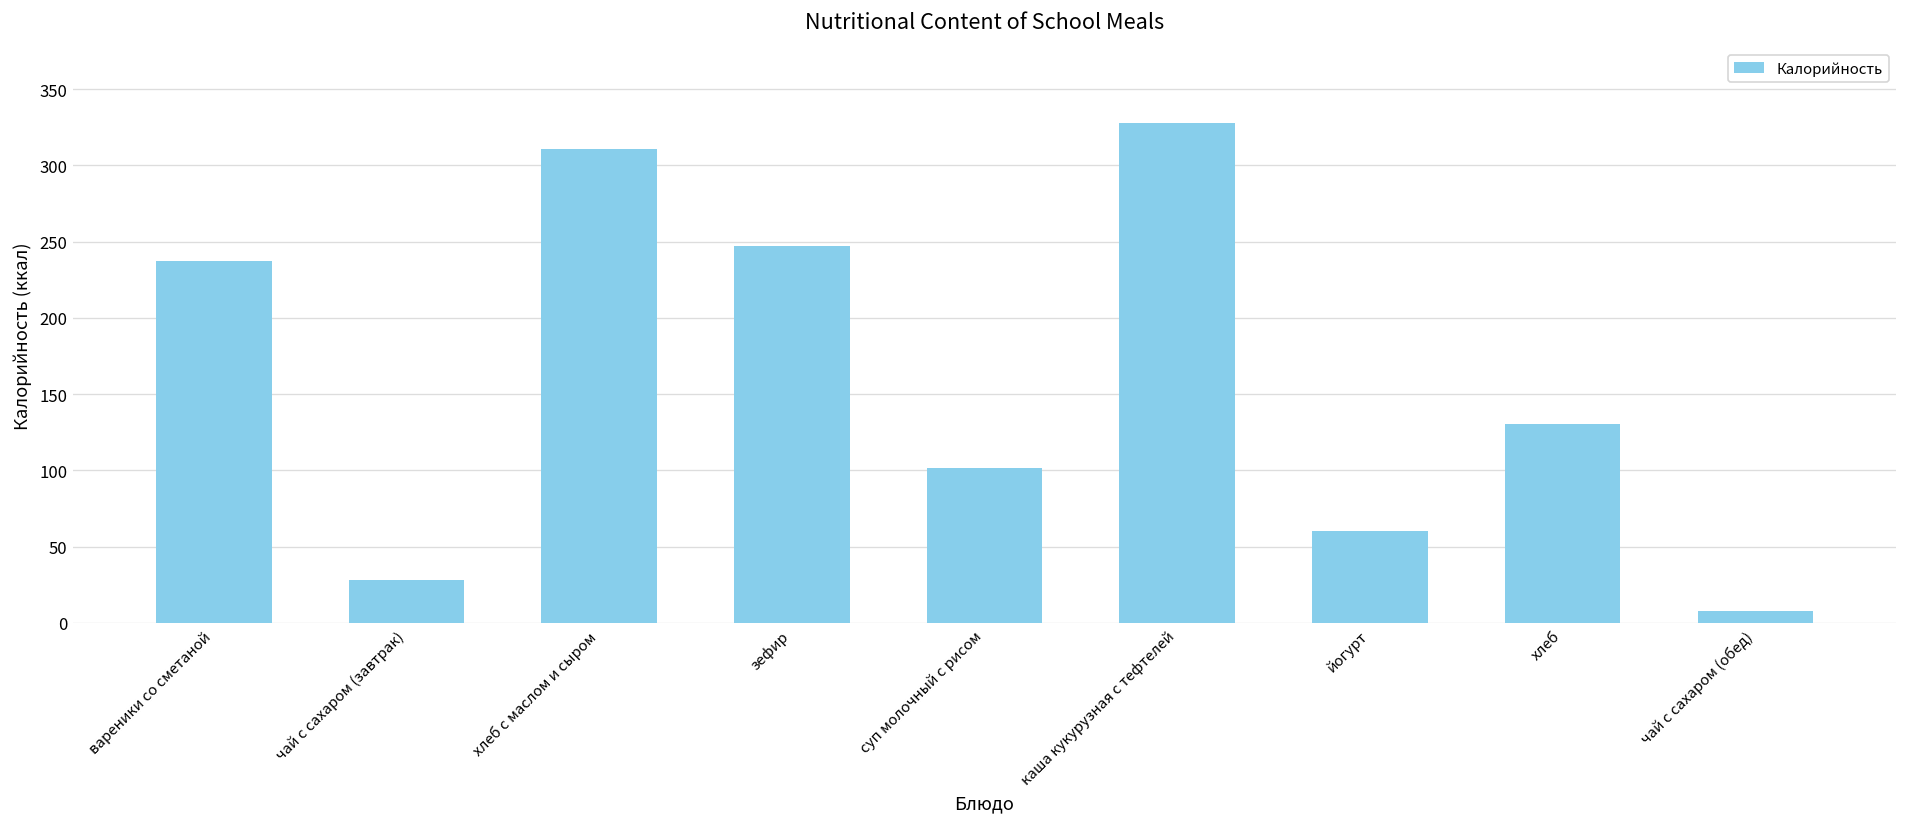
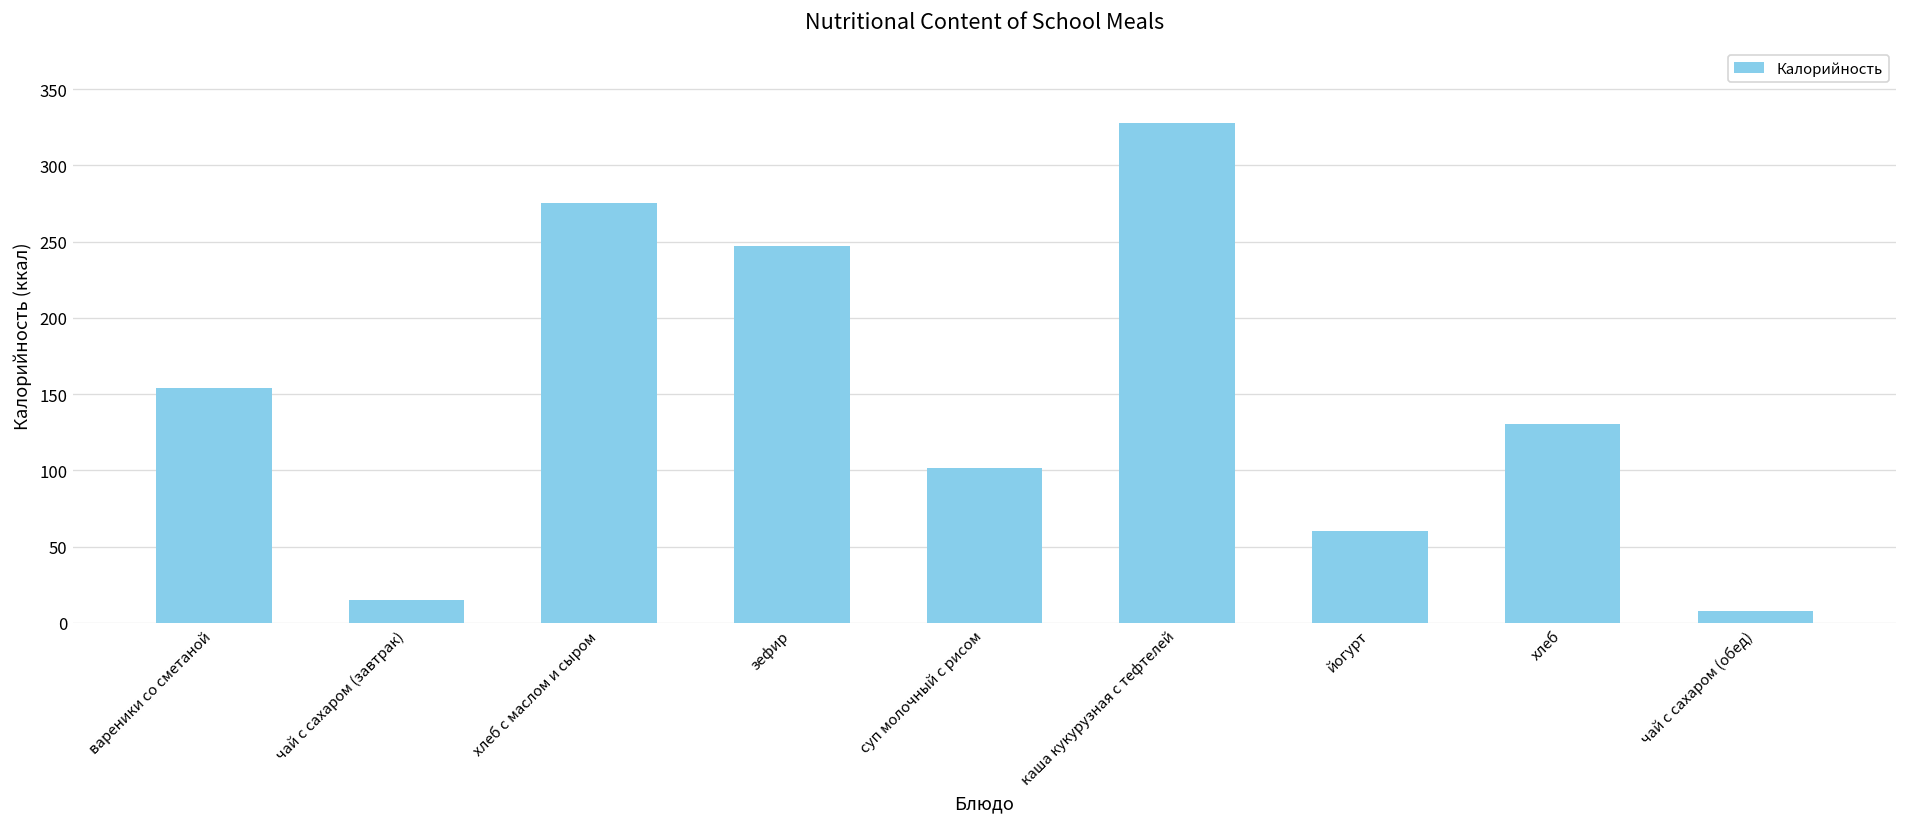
  {
-   "вареники со сметаной": 237,
-   "чай с сахаром (завтрак)": 28,
-   "хлеб с маслом и сыром": 311,
+   "вареники со сметаной": 154,
+   "чай с сахаром (завтрак)": 15,
+   "хлеб с маслом и сыром": 276,
    "зефир": 247,
    "суп молочный с рисом": 102,
    "каша кукурузная с тефтелей": 328,
    "йогурт": 60,
    "хлеб": 131,
    "чай с сахаром (обед)": 8
  }
